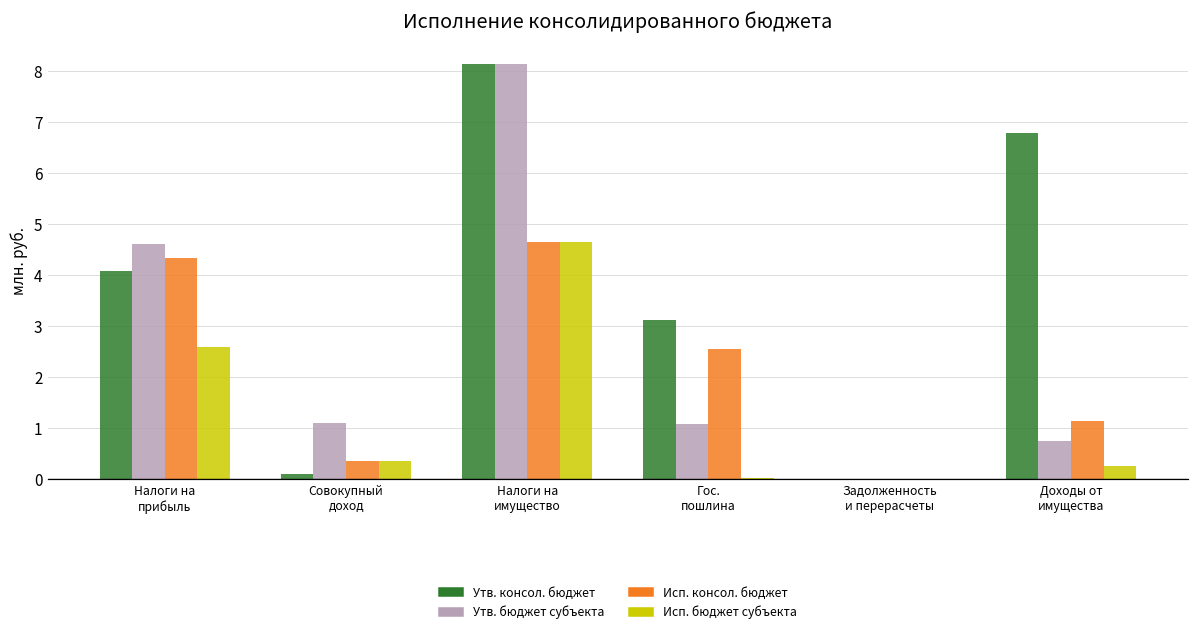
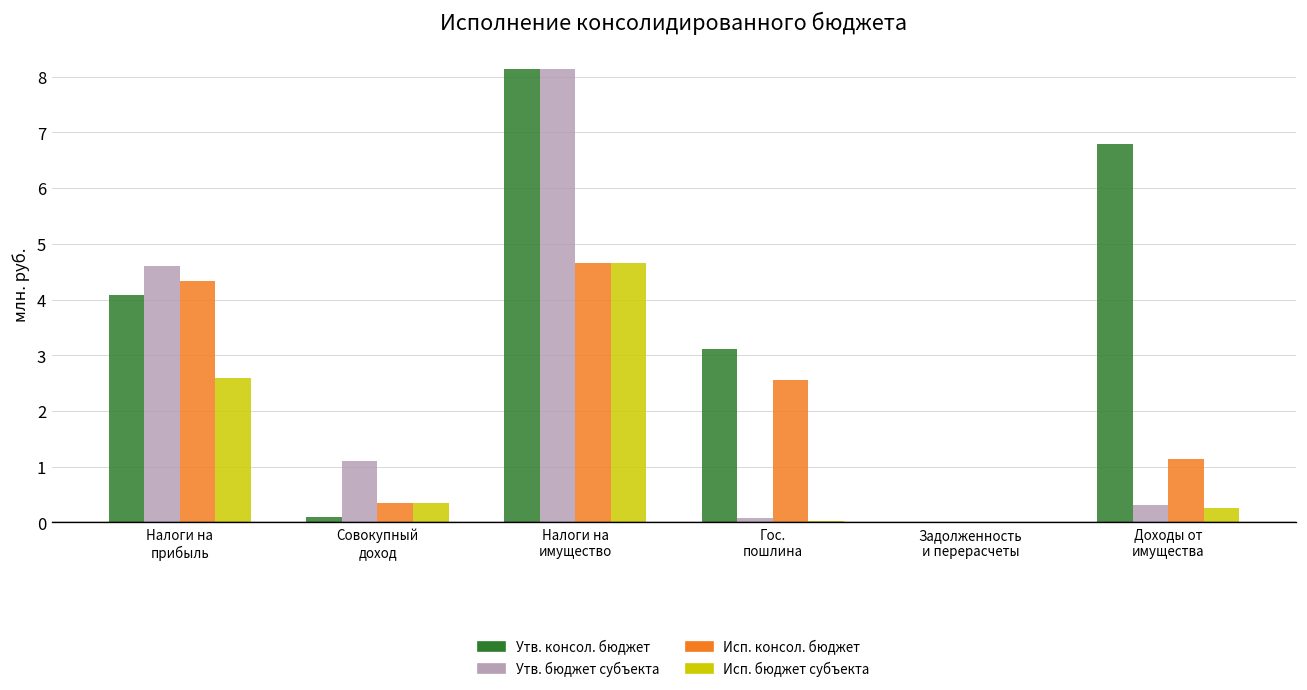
  {
    "Утв. консол. бюджет": {
      "Налоги на прибыль": 4.1,
      "Совокупный доход": 0.1,
      "Налоги на имущество": 8.1,
      "Гос. пошлина": 3.1,
      "Доходы от имущества": 6.8
    },
    "Утв. бюджет субъекта": {
      "Налоги на прибыль": 4.6,
      "Совокупный доход": 1.1,
      "Налоги на имущество": 8.1,
-     "Гос. пошлина": 1.1,
-     "Доходы от имущества": 0.8
+     "Гос. пошлина": 0.1,
+     "Доходы от имущества": 0.3
    },
    "Исп. консол. бюджет": {
      "Налоги на прибыль": 4.3,
      "Совокупный доход": 0.4,
      "Налоги на имущество": 4.7,
      "Гос. пошлина": 2.6,
      "Задолженность и перерасчеты": 0.0,
      "Доходы от имущества": 1.1
    },
    "Исп. бюджет субъекта": {
      "Налоги на прибыль": 2.6,
      "Совокупный доход": 0.4,
      "Налоги на имущество": 4.7,
      "Задолженность и перерасчеты": 0.0,
      "Доходы от имущества": 0.3
    }
  }
